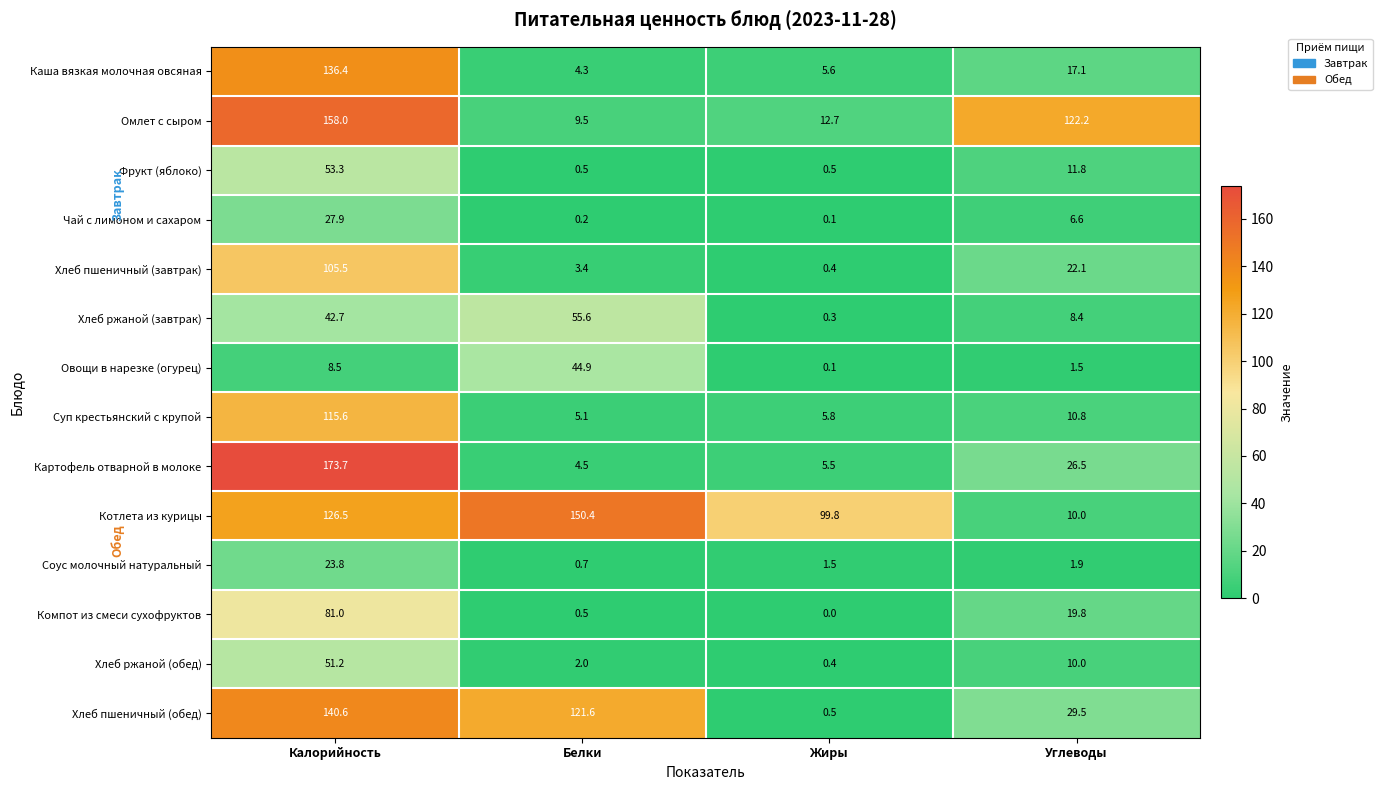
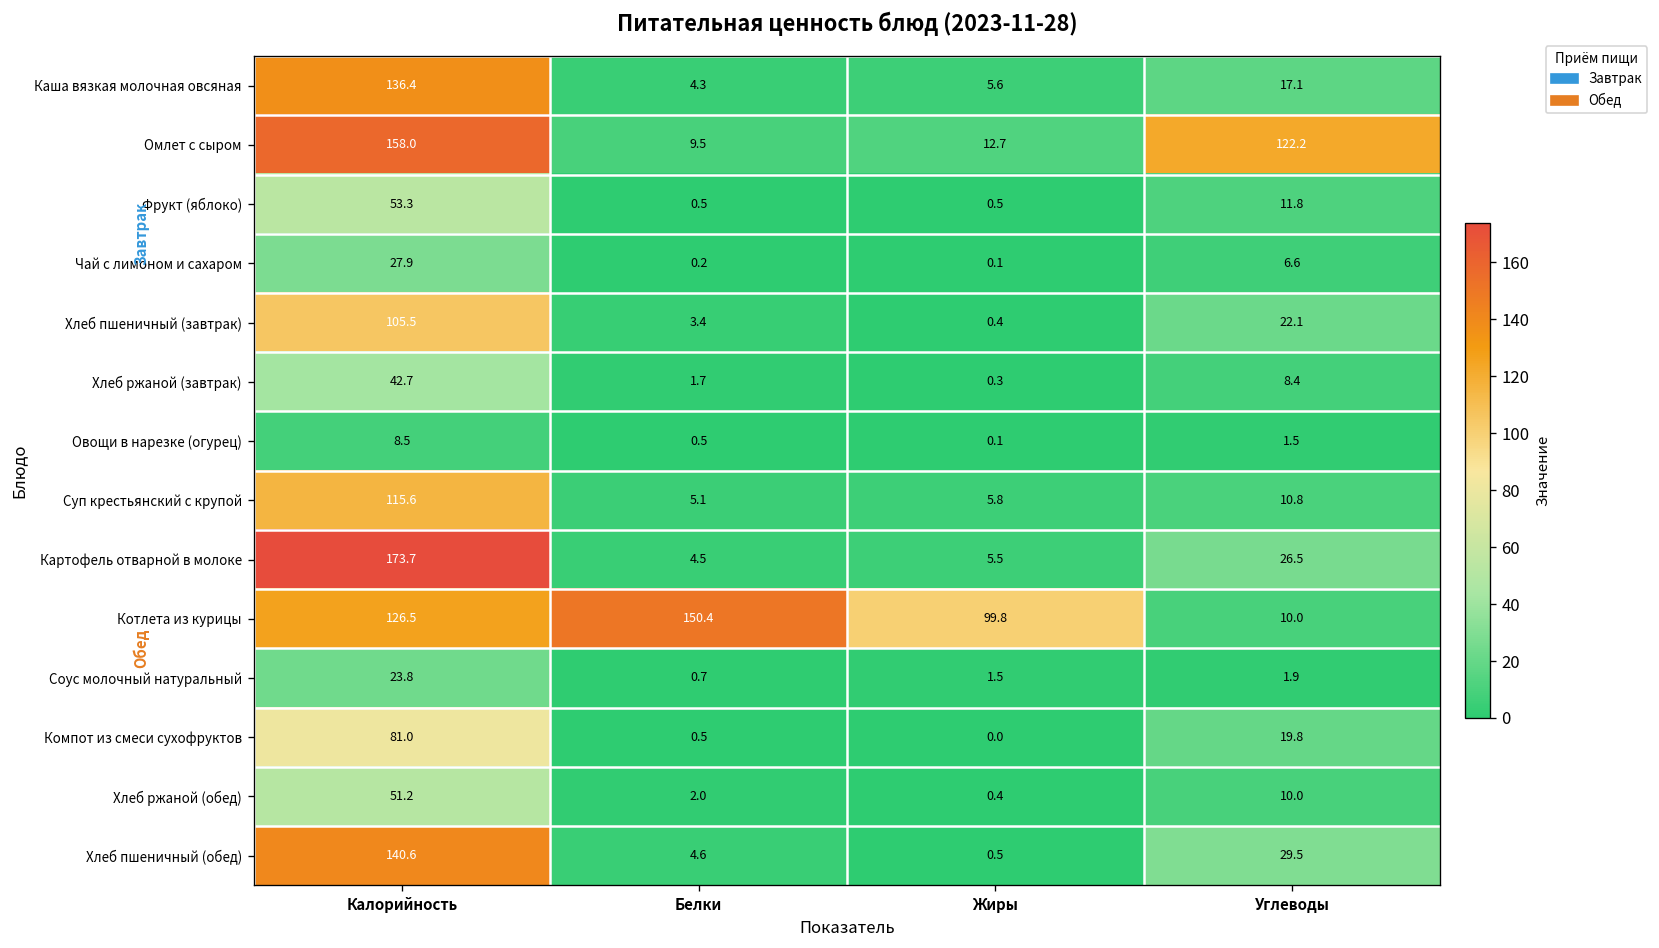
  {
    "Каша вязкая молочная овсяная": {
      "Калорийность": 136.4,
      "Белки": 4.3,
      "Жиры": 5.6,
      "Углеводы": 17.1
    },
    "Омлет с сыром": {
      "Калорийность": 158.0,
      "Белки": 9.5,
      "Жиры": 12.7,
      "Углеводы": 122.2
    },
    "Фрукт (яблоко)": {
      "Калорийность": 53.3,
      "Белки": 0.5,
      "Жиры": 0.5,
      "Углеводы": 11.8
    },
    "Чай с лимоном и сахаром": {
      "Калорийность": 27.9,
      "Белки": 0.2,
      "Жиры": 0.1,
      "Углеводы": 6.6
    },
    "Хлеб пшеничный (завтрак)": {
      "Калорийность": 105.5,
      "Белки": 3.4,
      "Жиры": 0.4,
      "Углеводы": 22.1
    },
    "Хлеб ржаной (завтрак)": {
      "Калорийность": 42.7,
-     "Белки": 55.6,
+     "Белки": 1.7,
      "Жиры": 0.3,
      "Углеводы": 8.4
    },
    "Овощи в нарезке (огурец)": {
      "Калорийность": 8.5,
-     "Белки": 44.9,
+     "Белки": 0.5,
      "Жиры": 0.1,
      "Углеводы": 1.5
    },
    "Суп крестьянский с крупой": {
      "Калорийность": 115.6,
      "Белки": 5.1,
      "Жиры": 5.8,
      "Углеводы": 10.8
    },
    "Картофель отварной в молоке": {
      "Калорийность": 173.7,
      "Белки": 4.5,
      "Жиры": 5.5,
      "Углеводы": 26.5
    },
    "Котлета из курицы": {
      "Калорийность": 126.5,
      "Белки": 150.4,
      "Жиры": 99.8,
      "Углеводы": 10.0
    },
    "Соус молочный натуральный": {
      "Калорийность": 23.8,
      "Белки": 0.7,
      "Жиры": 1.5,
      "Углеводы": 1.9
    },
    "Компот из смеси сухофруктов": {
      "Калорийность": 81.0,
      "Белки": 0.5,
      "Жиры": 0.0,
      "Углеводы": 19.8
    },
    "Хлеб ржаной (обед)": {
      "Калорийность": 51.2,
      "Белки": 2.0,
      "Жиры": 0.4,
      "Углеводы": 10.0
    },
    "Хлеб пшеничный (обед)": {
      "Калорийность": 140.6,
-     "Белки": 121.6,
+     "Белки": 4.6,
      "Жиры": 0.5,
      "Углеводы": 29.5
    }
  }
